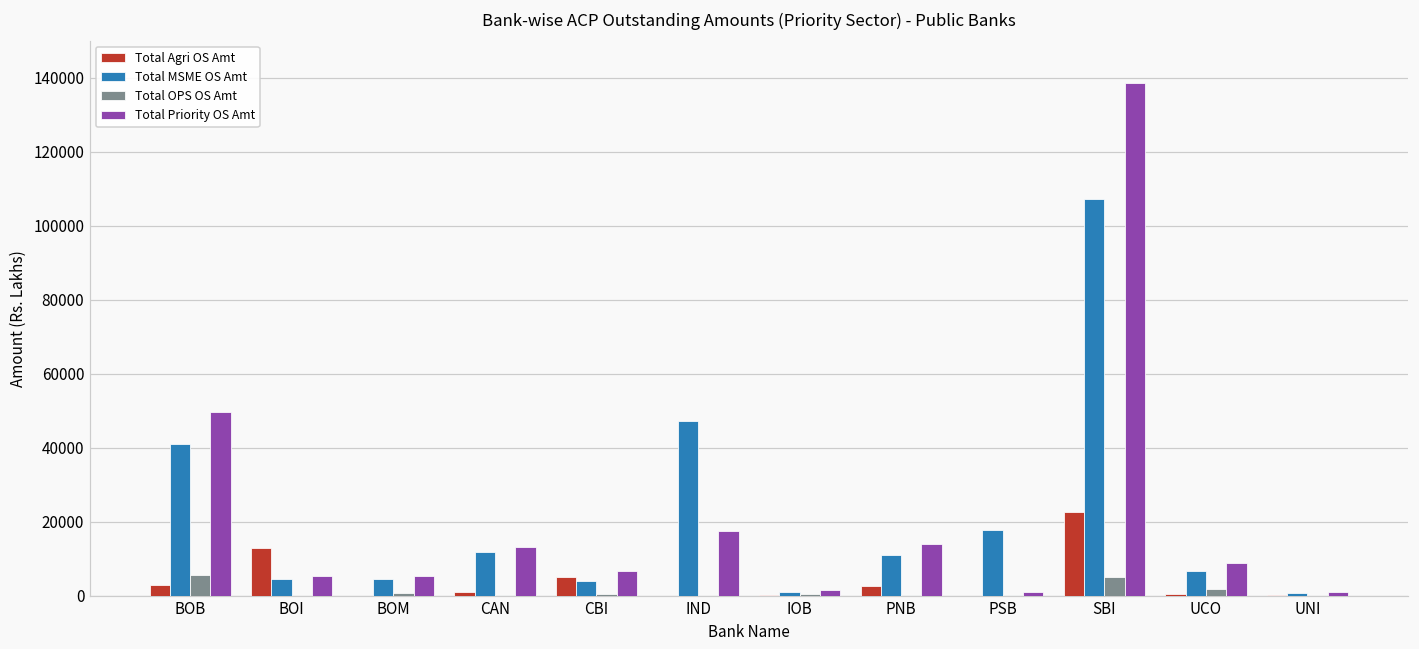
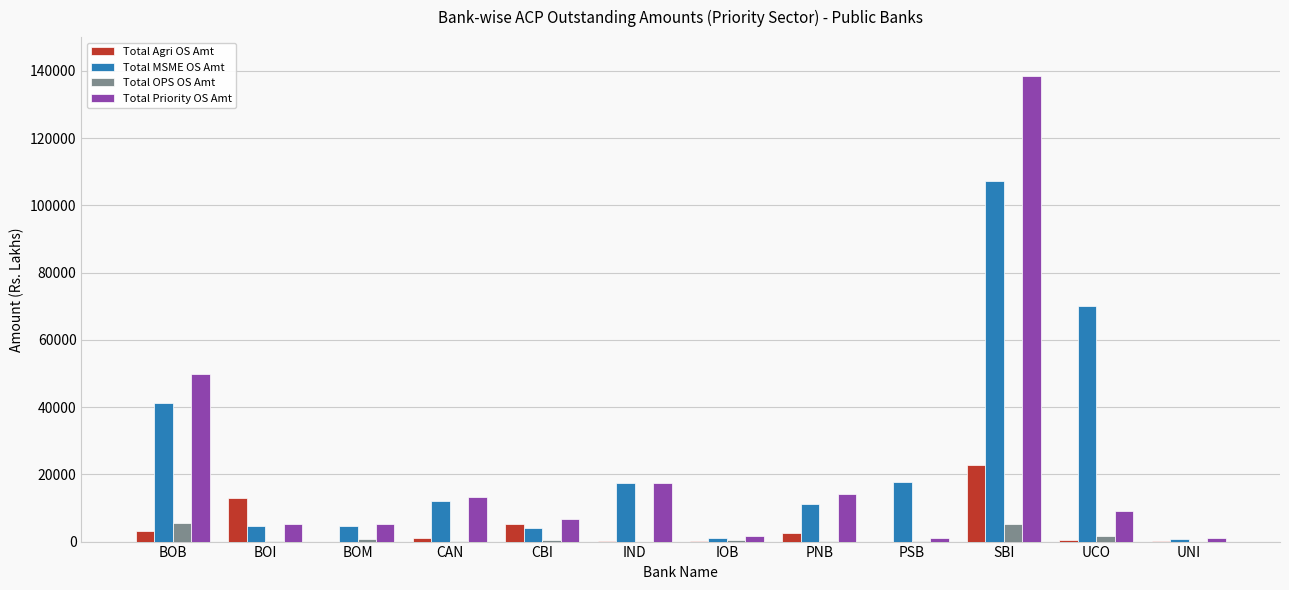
  {
    "Total Agri OS Amt": {
      "BOB": 3000,
      "BOI": 13000,
      "BOM": 0,
      "CAN": 1000,
      "CBI": 5000,
      "PNB": 3000,
      "SBI": 23000
    },
    "Total MSME OS Amt": {
      "BOB": 41000,
      "BOI": 5000,
      "BOM": 5000,
      "CAN": 12000,
      "CBI": 4000,
-     "IND": 47000,
+     "IND": 17000,
      "IOB": 1000,
      "PNB": 11000,
      "PSB": 18000,
      "SBI": 107000,
-     "UCO": 7000,
+     "UCO": 70000,
      "UNI": 1000
    },
    "Total OPS OS Amt": {
      "BOB": 6000,
      "SBI": 5000,
      "UCO": 2000
    },
    "Total Priority OS Amt": {
      "BOB": 50000,
      "BOI": 5000,
      "BOM": 5000,
      "CAN": 13000,
      "CBI": 7000,
      "IND": 18000,
      "IOB": 2000,
      "PNB": 14000,
      "PSB": 1000,
      "SBI": 139000,
      "UCO": 9000,
      "UNI": 1000
    }
  }
